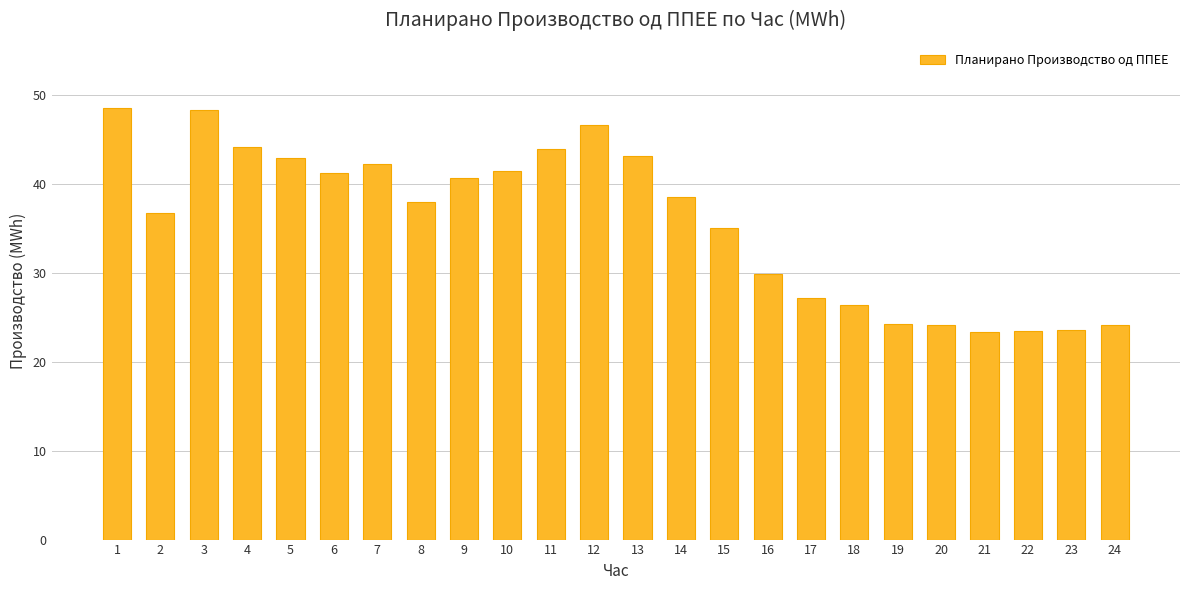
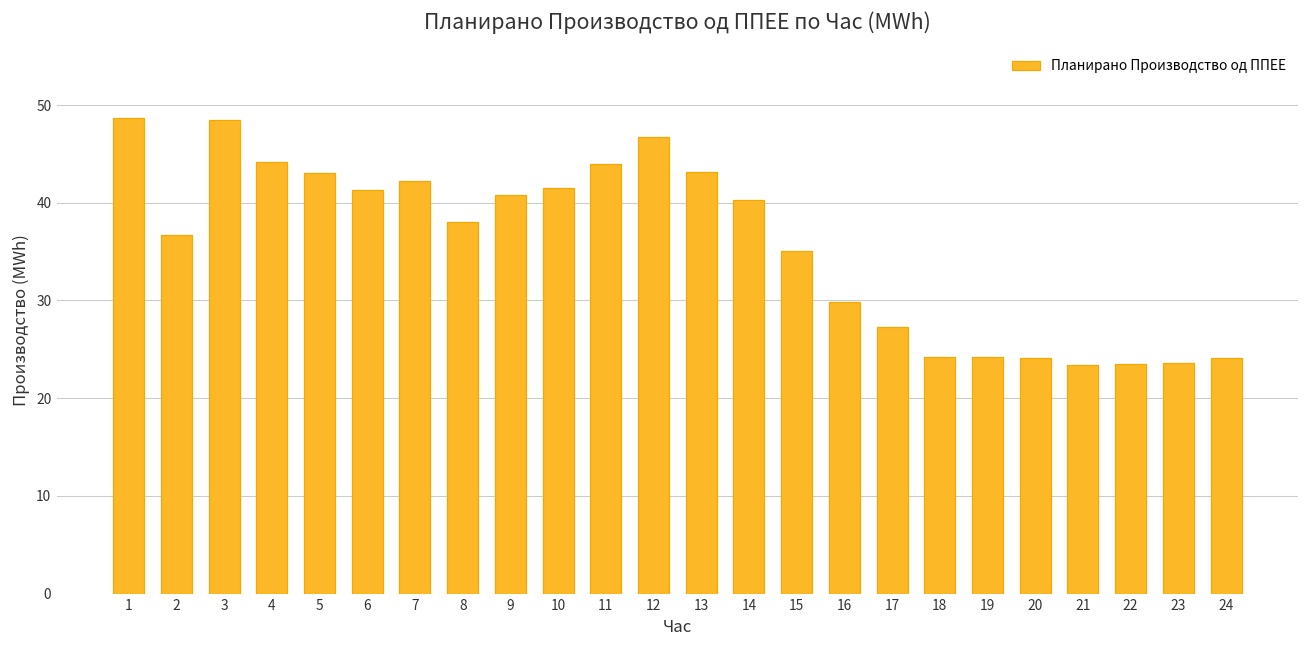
  {
    "1": 49,
    "2": 37,
    "3": 48,
    "4": 44,
    "5": 43,
    "6": 41,
    "7": 42,
    "8": 38,
    "9": 41,
    "10": 42,
    "11": 44,
    "12": 47,
    "13": 43,
-   "14": 39,
+   "14": 40,
    "15": 35,
    "16": 30,
    "17": 27,
-   "18": 26,
+   "18": 24,
    "19": 24,
    "20": 24,
    "21": 23,
    "22": 23,
    "23": 24,
    "24": 24
  }
